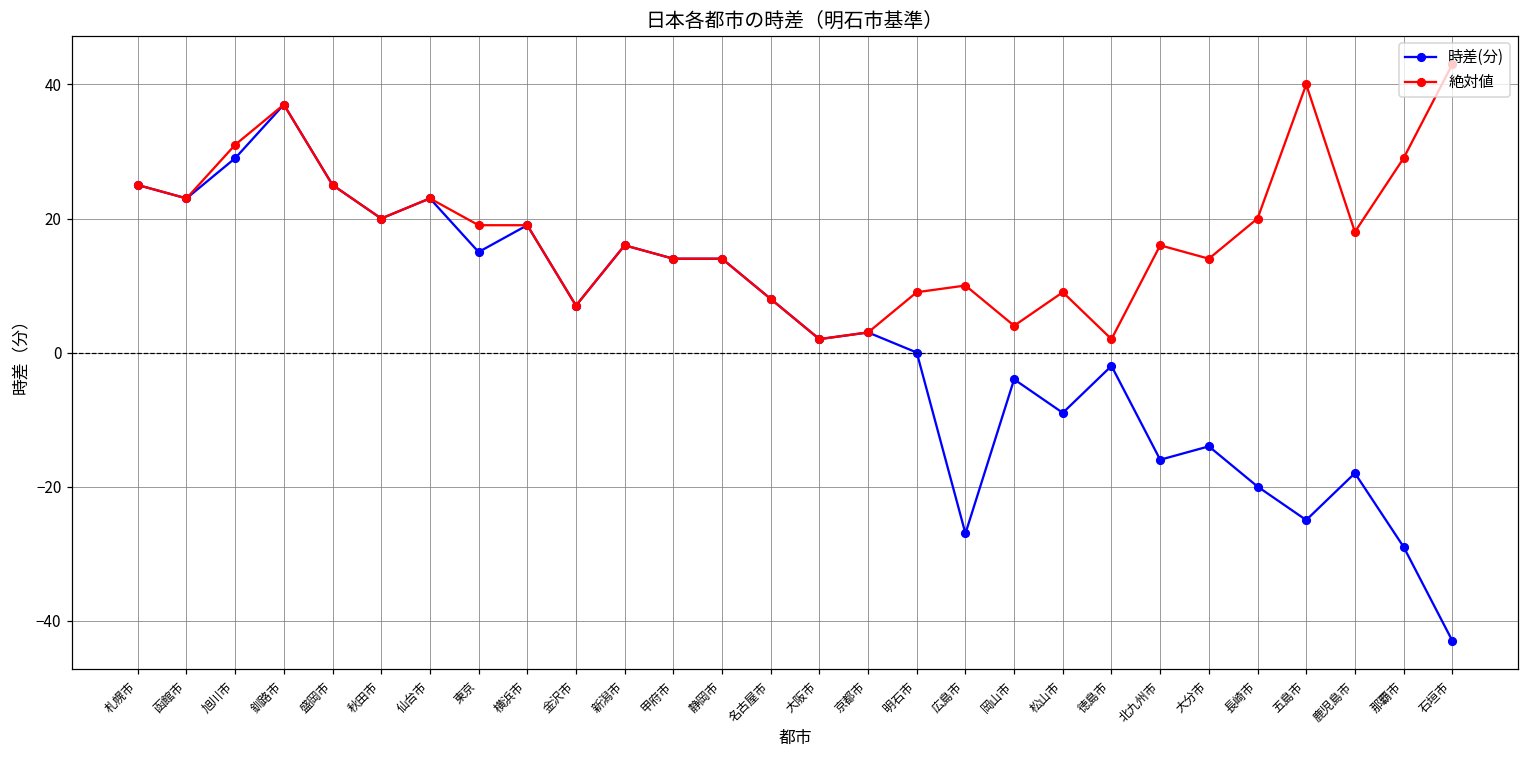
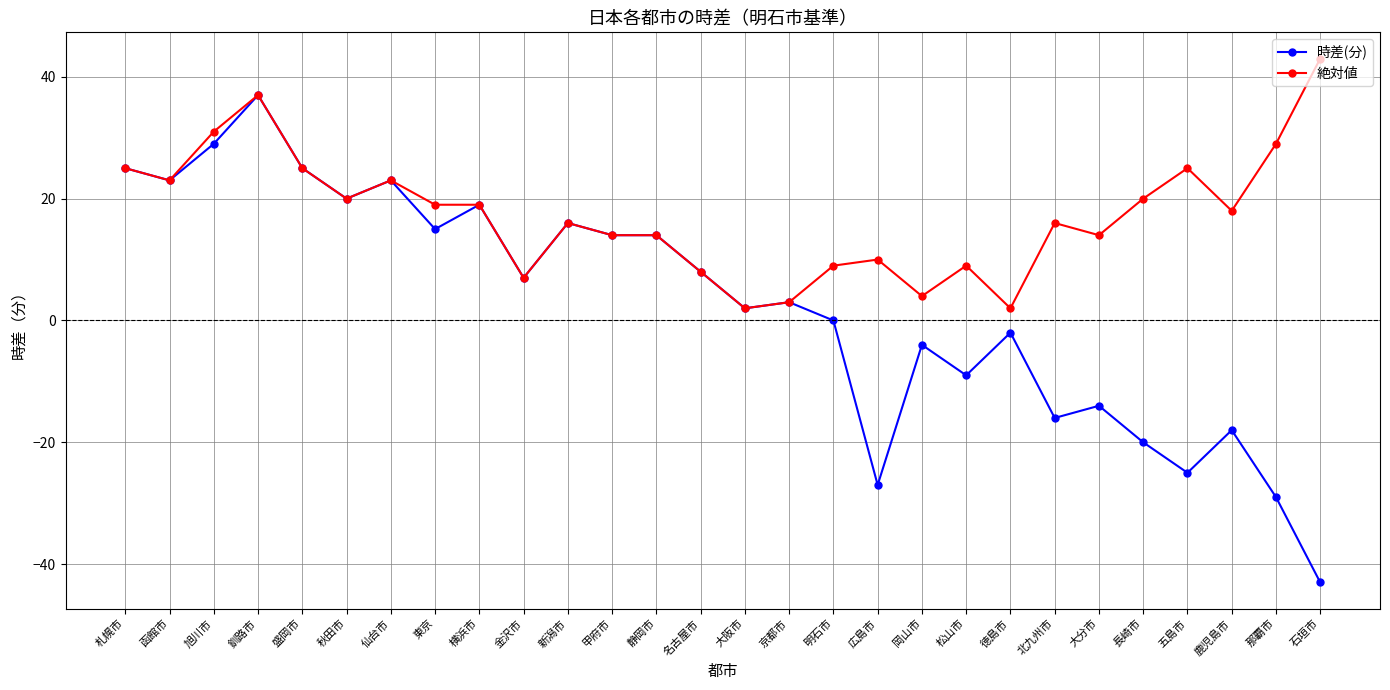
  {
    "時差(分)": {
      "旭川市": 29,
      "東京": 15,
      "明石市": 0,
      "広島市": -27,
      "岡山市": -4,
      "松山市": -9,
      "徳島市": -2,
      "北九州市": -16,
      "大分市": -14,
      "長崎市": -20,
      "五島市": -25,
      "鹿児島市": -18,
      "那覇市": -29,
      "石垣市": -43
    },
    "絶対値": {
      "旭川市": 31,
      "東京": 19,
      "明石市": 9,
      "広島市": 10,
      "岡山市": 4,
      "松山市": 9,
      "徳島市": 2,
      "北九州市": 16,
      "大分市": 14,
      "長崎市": 20,
-     "五島市": 40,
+     "五島市": 25,
      "鹿児島市": 18,
      "那覇市": 29
    }
  }
